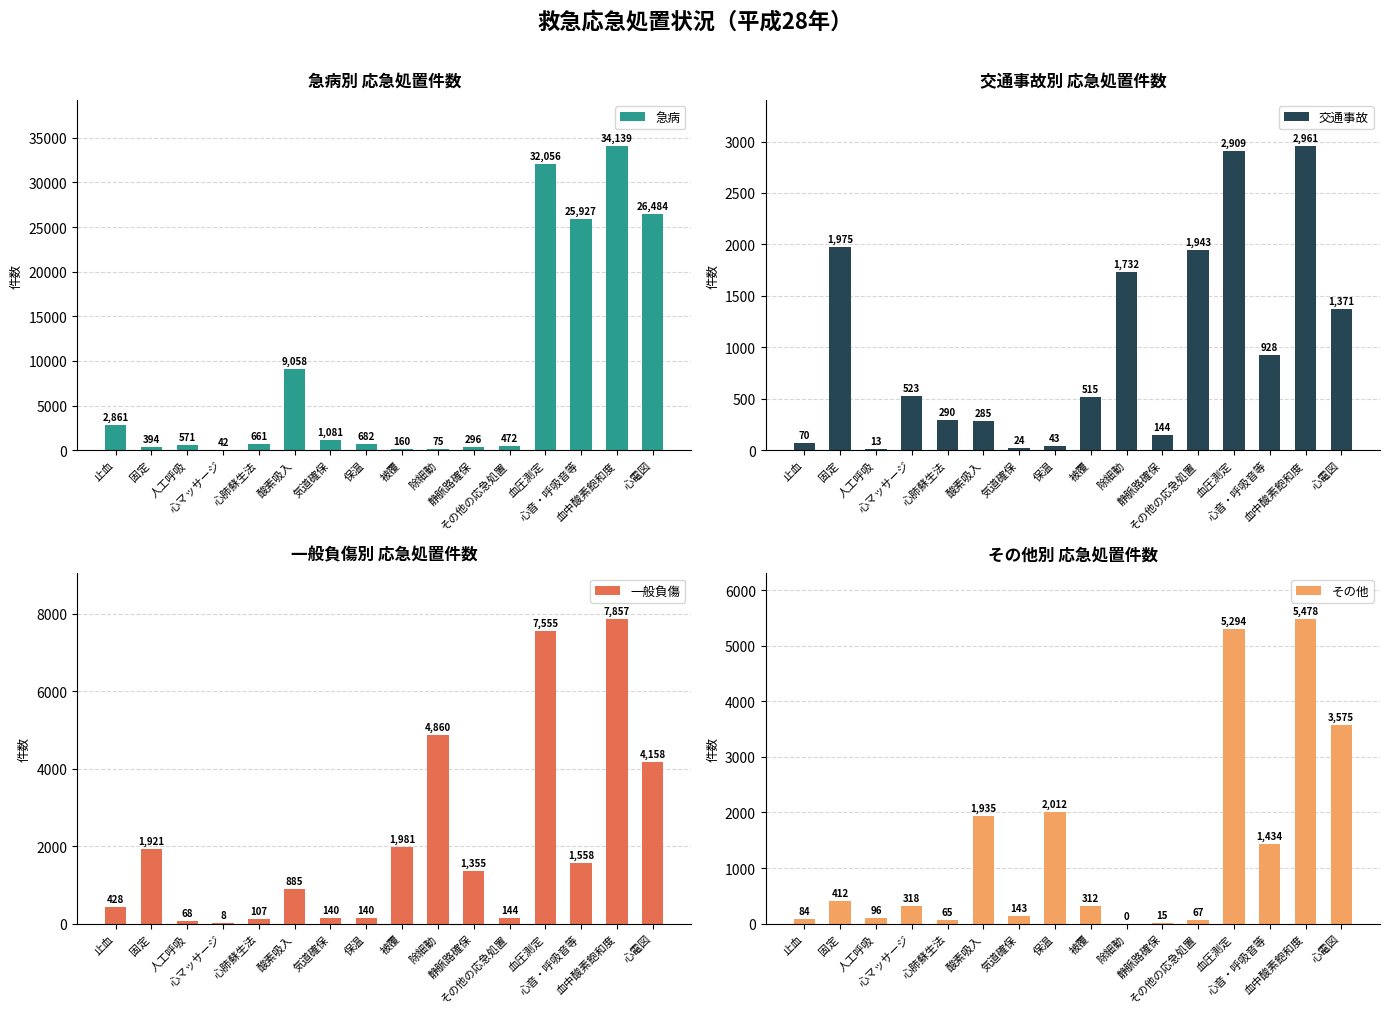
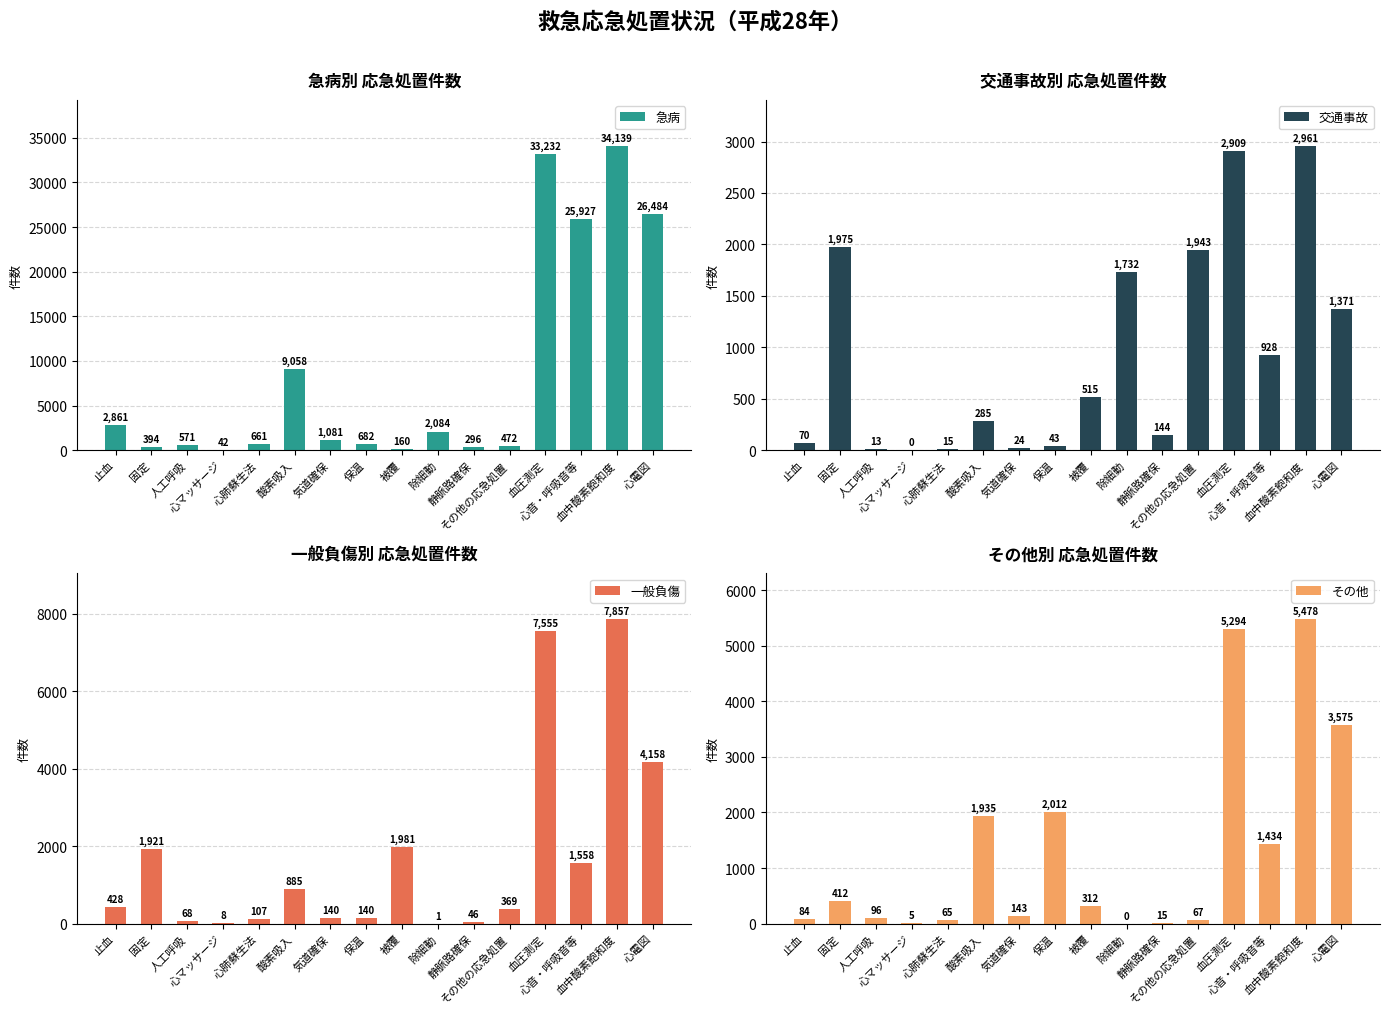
  {
    "急病別 応急処置件数": {
      "止血": "2,861",
      "固定": "394",
      "人工呼吸": "571",
      "心マッサージ": "42",
      "心肺蘇生法": "661",
      "酸素吸入": "9,058",
      "気道確保": "1,081",
      "保温": "682",
      "被覆": "160",
-     "除細動": "75",
+     "除細動": "2,084",
      "静脈路確保": "296",
      "その他の応急処置": "472",
-     "血圧測定": "32,056",
+     "血圧測定": "33,232",
      "心音・呼吸音等": "25,927",
      "血中酸素飽和度": "34,139",
      "心電図": "26,484"
    },
    "交通事故別 応急処置件数": {
      "止血": "70",
      "固定": "1,975",
      "人工呼吸": "13",
-     "心マッサージ": "523",
-     "心肺蘇生法": "290",
+     "心マッサージ": "0",
+     "心肺蘇生法": "15",
      "酸素吸入": "285",
      "気道確保": "24",
      "保温": "43",
      "被覆": "515",
      "除細動": "1,732",
      "静脈路確保": "144",
      "その他の応急処置": "1,943",
      "血圧測定": "2,909",
      "心音・呼吸音等": "928",
      "血中酸素飽和度": "2,961",
      "心電図": "1,371"
    },
    "一般負傷別 応急処置件数": {
      "止血": "428",
      "固定": "1,921",
      "人工呼吸": "68",
      "心マッサージ": "8",
      "心肺蘇生法": "107",
      "酸素吸入": "885",
      "気道確保": "140",
      "保温": "140",
      "被覆": "1,981",
-     "除細動": "4,860",
-     "静脈路確保": "1,355",
-     "その他の応急処置": "144",
+     "除細動": "1",
+     "静脈路確保": "46",
+     "その他の応急処置": "369",
      "血圧測定": "7,555",
      "心音・呼吸音等": "1,558",
      "血中酸素飽和度": "7,857",
      "心電図": "4,158"
    },
    "その他別 応急処置件数": {
      "止血": "84",
      "固定": "412",
      "人工呼吸": "96",
-     "心マッサージ": "318",
+     "心マッサージ": "5",
      "心肺蘇生法": "65",
      "酸素吸入": "1,935",
      "気道確保": "143",
      "保温": "2,012",
      "被覆": "312",
      "除細動": "0",
      "静脈路確保": "15",
      "その他の応急処置": "67",
      "血圧測定": "5,294",
      "心音・呼吸音等": "1,434",
      "血中酸素飽和度": "5,478",
      "心電図": "3,575"
    }
  }
